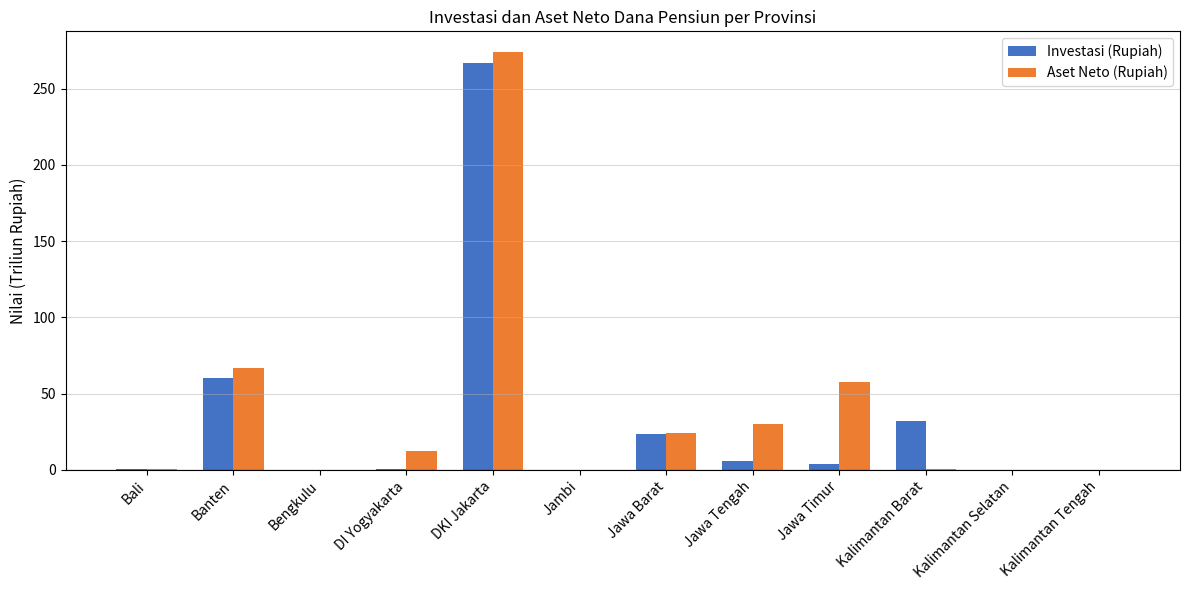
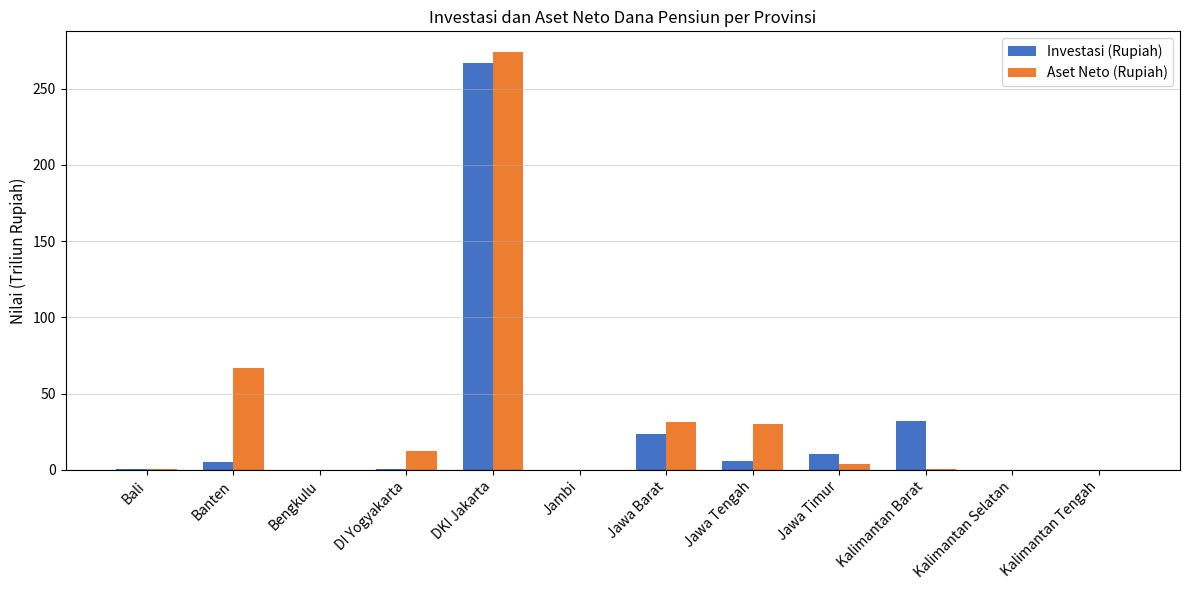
  {
    "Investasi (Rupiah)": {
-     "Banten": 60,
+     "Banten": 5,
      "DKI Jakarta": 267,
      "Jawa Barat": 23,
      "Jawa Tengah": 6,
-     "Jawa Timur": 4,
+     "Jawa Timur": 11,
      "Kalimantan Barat": 32
    },
    "Aset Neto (Rupiah)": {
      "Banten": 67,
      "DI Yogyakarta": 12,
      "DKI Jakarta": 274,
-     "Jawa Barat": 24,
+     "Jawa Barat": 31,
      "Jawa Tengah": 30,
-     "Jawa Timur": 58
+     "Jawa Timur": 4
    }
  }
